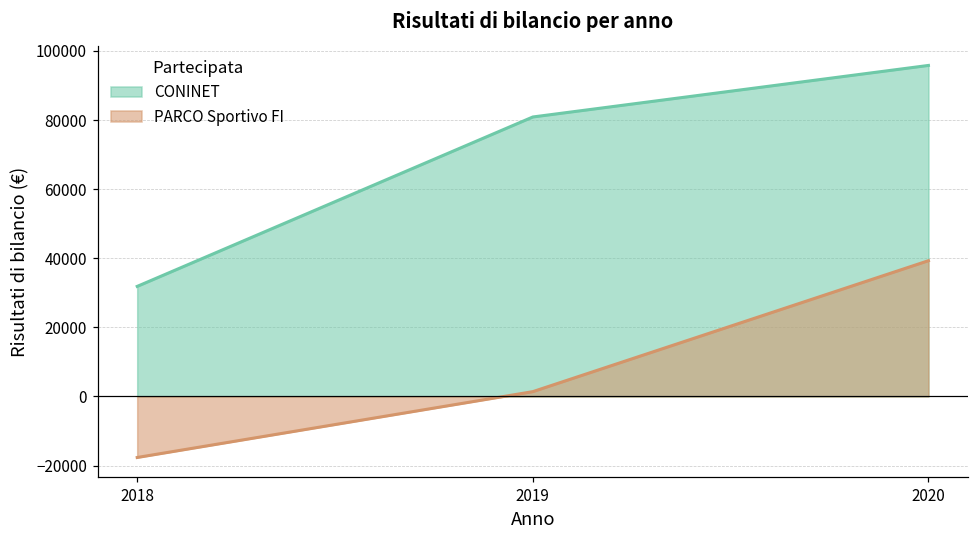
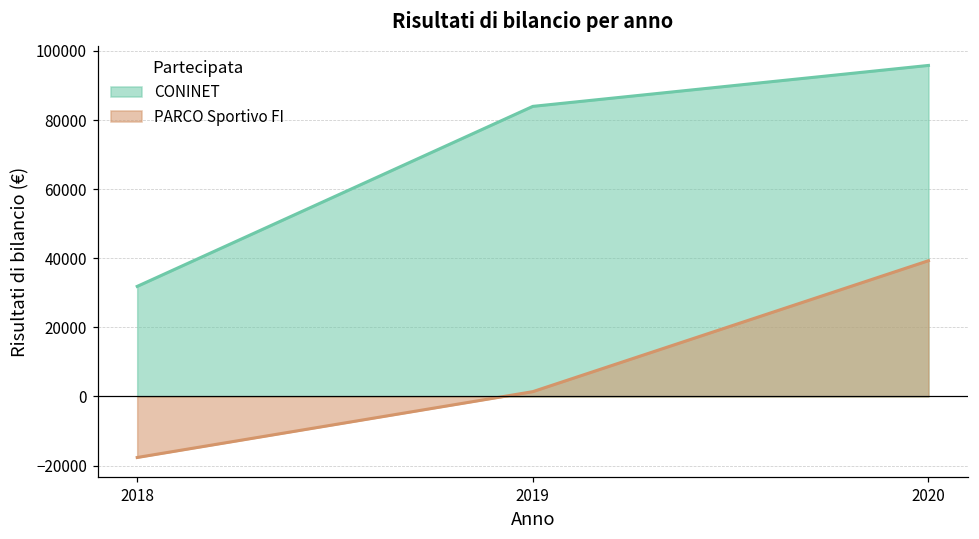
  {
    "CONINET": {
      "2018": 32000,
-     "2019": 81000,
+     "2019": 84000,
      "2020": 96000
    }
  }
